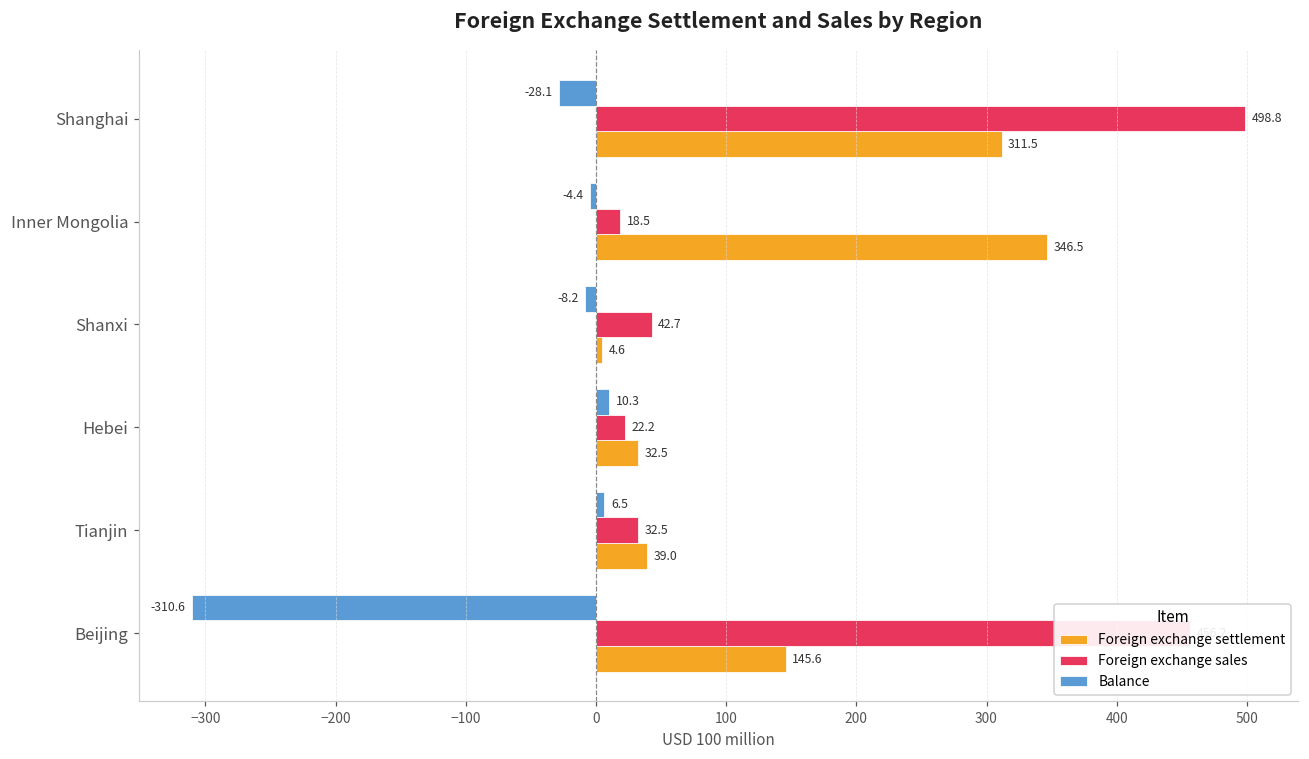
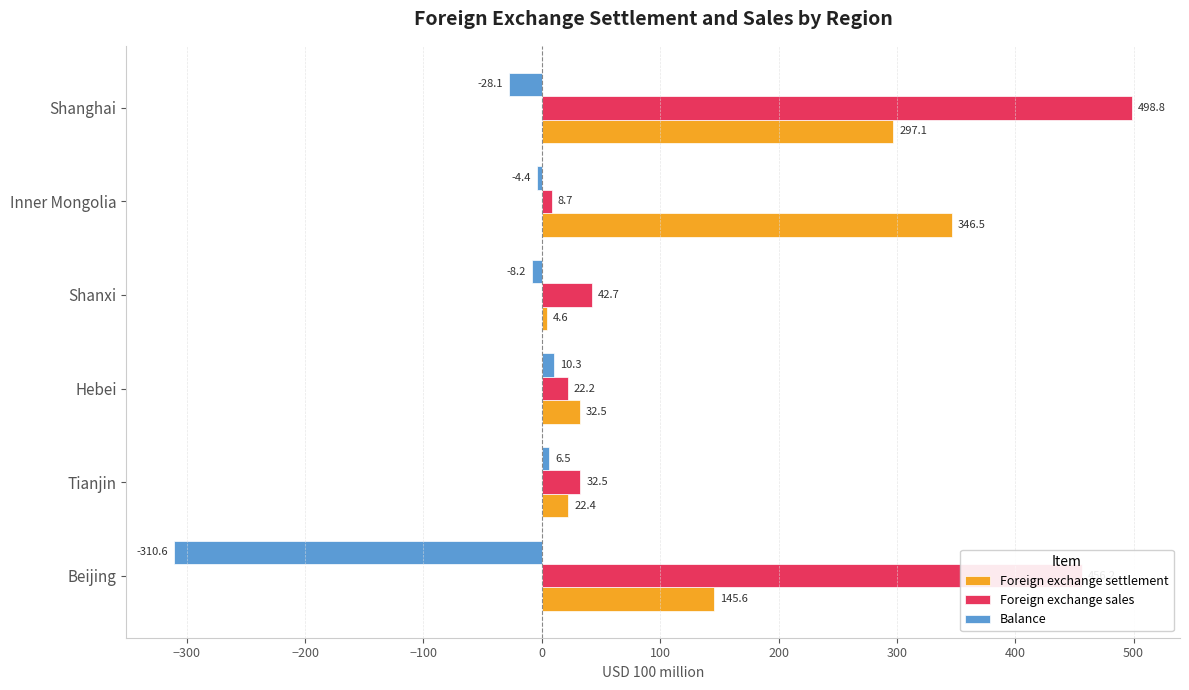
  {
    "Foreign exchange settlement": {
-     "Shanghai": 311.5,
+     "Shanghai": 297.1,
      "Inner Mongolia": 346.5,
      "Shanxi": 4.6,
      "Hebei": 32.5,
-     "Tianjin": 39.0,
+     "Tianjin": 22.4,
      "Beijing": 145.6
    },
    "Foreign exchange sales": {
      "Shanghai": 498.8,
-     "Inner Mongolia": 18.5,
+     "Inner Mongolia": 8.7,
      "Shanxi": 42.7,
      "Hebei": 22.2,
      "Tianjin": 32.5
    },
    "Balance": {
      "Shanghai": -28.1,
      "Inner Mongolia": -4.4,
      "Shanxi": -8.2,
      "Hebei": 10.3,
      "Tianjin": 6.5,
      "Beijing": -310.6
    }
  }
